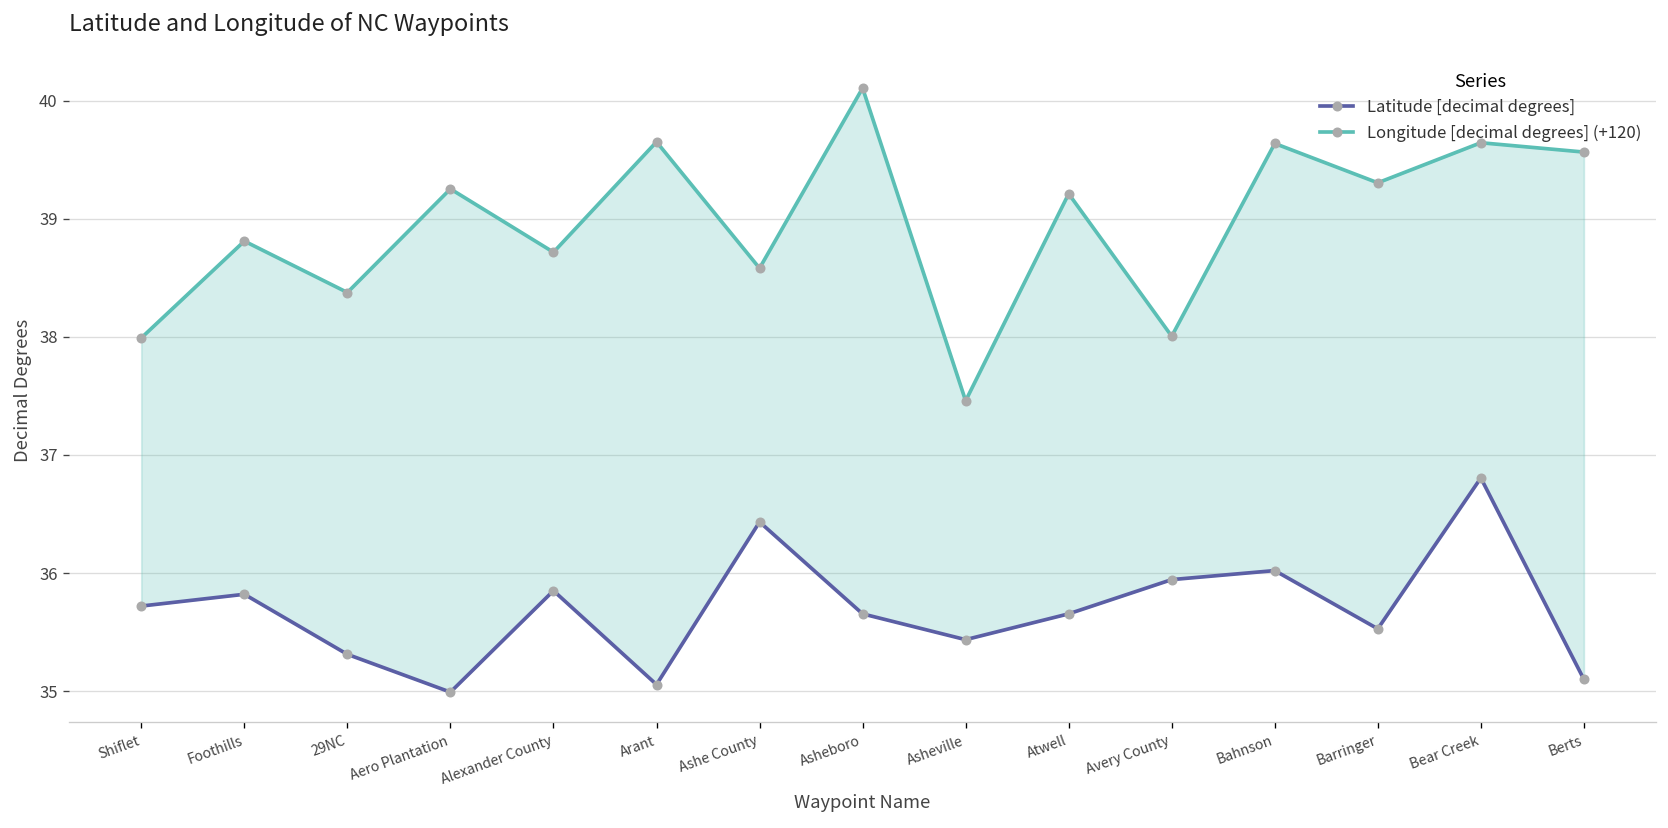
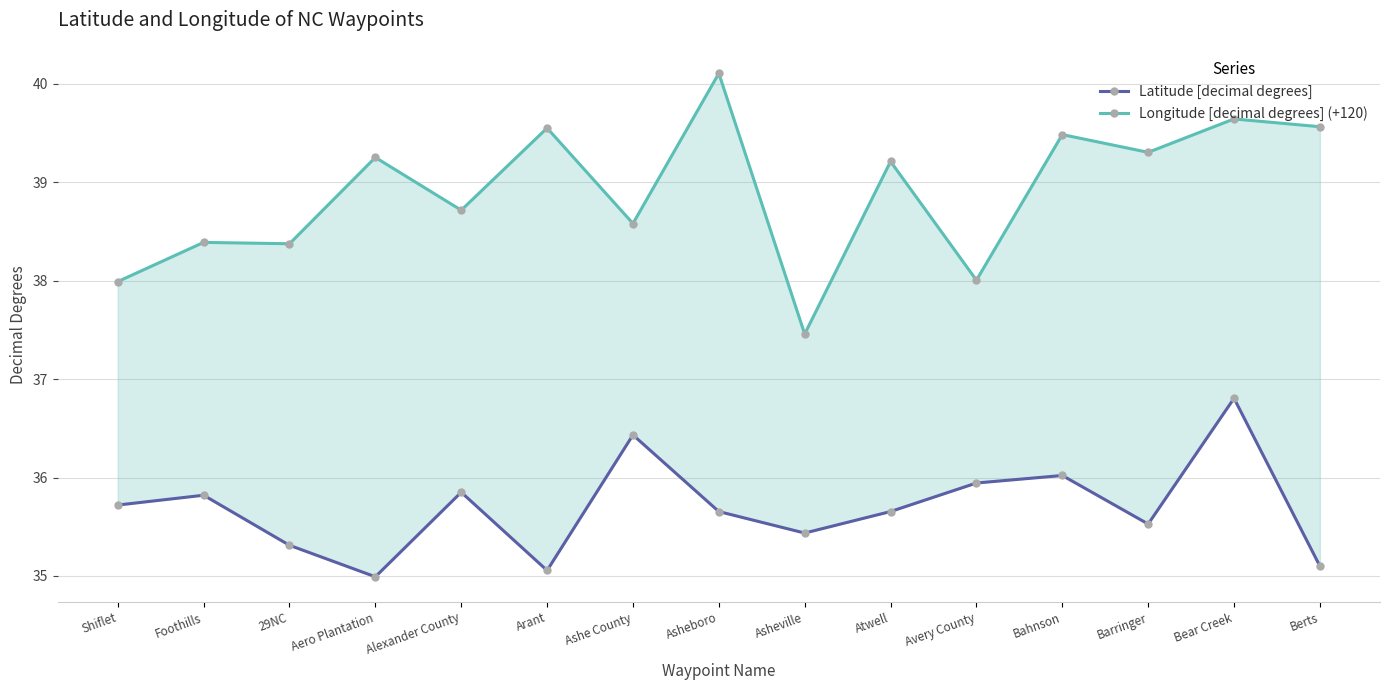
  {
    "Latitude [decimal degrees]": {
      "Shiflet": 35.7,
      "Foothills": 35.8,
      "29NC": 35.3,
      "Aero Plantation": 35.0,
      "Alexander County": 35.9,
      "Arant": 35.1,
      "Ashe County": 36.4,
      "Asheboro": 35.7,
      "Asheville": 35.4,
      "Atwell": 35.7,
      "Avery County": 35.9,
      "Bahnson": 36.0,
      "Barringer": 35.5,
      "Bear Creek": 36.8,
      "Berts": 35.1
    },
    "Longitude [decimal degrees] (+120)": {
      "Shiflet": 38.0,
-     "Foothills": 38.8,
+     "Foothills": 38.4,
      "29NC": 38.4,
      "Aero Plantation": 39.3,
      "Alexander County": 38.7,
-     "Arant": 39.7,
+     "Arant": 39.6,
      "Ashe County": 38.6,
      "Asheboro": 40.1,
      "Asheville": 37.5,
      "Atwell": 39.2,
      "Avery County": 38.0,
-     "Bahnson": 39.6,
+     "Bahnson": 39.5,
      "Barringer": 39.3,
      "Bear Creek": 39.6,
      "Berts": 39.6
    }
  }
